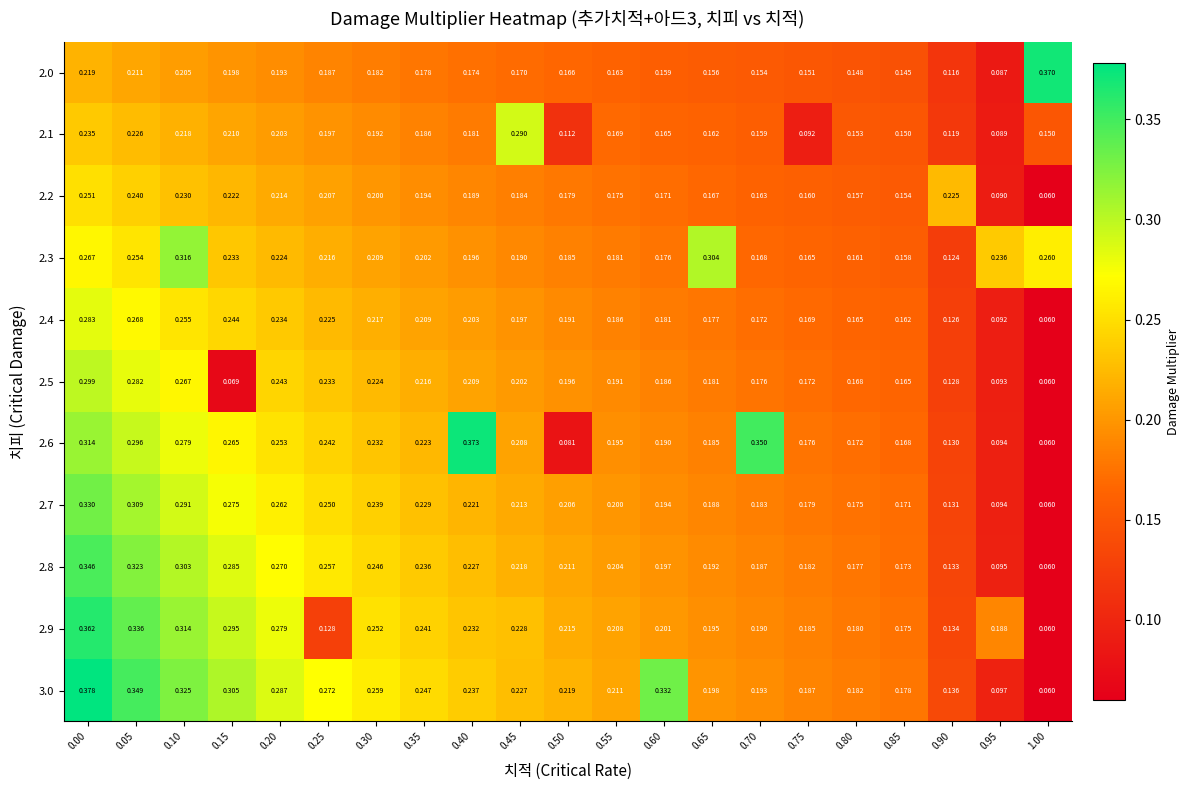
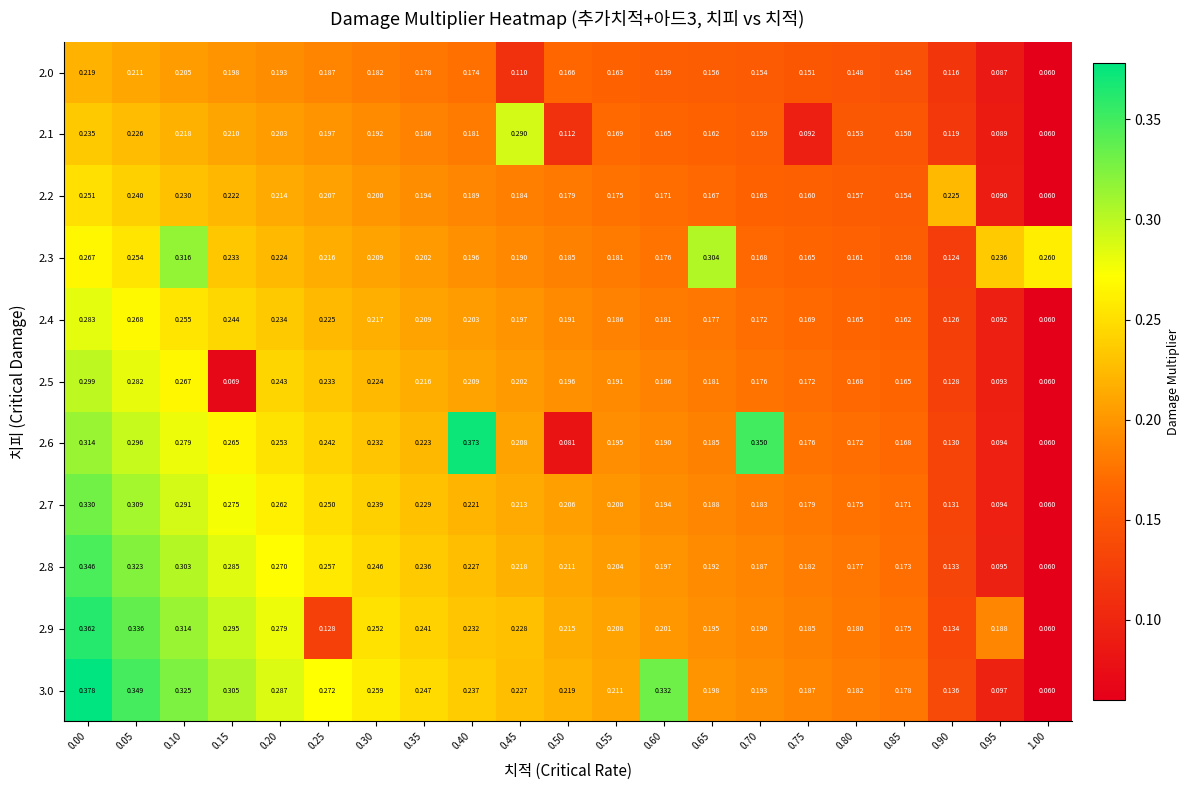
  {
    "2.0": {
      "0.00": 0.219,
      "0.05": 0.211,
      "0.10": 0.205,
      "0.15": 0.198,
      "0.20": 0.193,
      "0.25": 0.187,
      "0.30": 0.182,
      "0.35": 0.178,
      "0.40": 0.174,
-     "0.45": 0.170,
+     "0.45": 0.110,
      "0.50": 0.166,
      "0.55": 0.163,
      "0.60": 0.159,
      "0.65": 0.156,
      "0.70": 0.154,
      "0.75": 0.151,
      "0.80": 0.148,
      "0.85": 0.145,
      "0.90": 0.116,
      "0.95": 0.087,
-     "1.00": 0.370
+     "1.00": 0.060
    },
    "2.1": {
      "0.00": 0.235,
      "0.05": 0.226,
      "0.10": 0.218,
      "0.15": 0.210,
      "0.20": 0.203,
      "0.25": 0.197,
      "0.30": 0.192,
      "0.35": 0.186,
      "0.40": 0.181,
      "0.45": 0.290,
      "0.50": 0.112,
      "0.55": 0.169,
      "0.60": 0.165,
      "0.65": 0.162,
      "0.70": 0.159,
      "0.75": 0.092,
      "0.80": 0.153,
      "0.85": 0.150,
      "0.90": 0.119,
      "0.95": 0.089,
-     "1.00": 0.150
+     "1.00": 0.060
    }
  }
